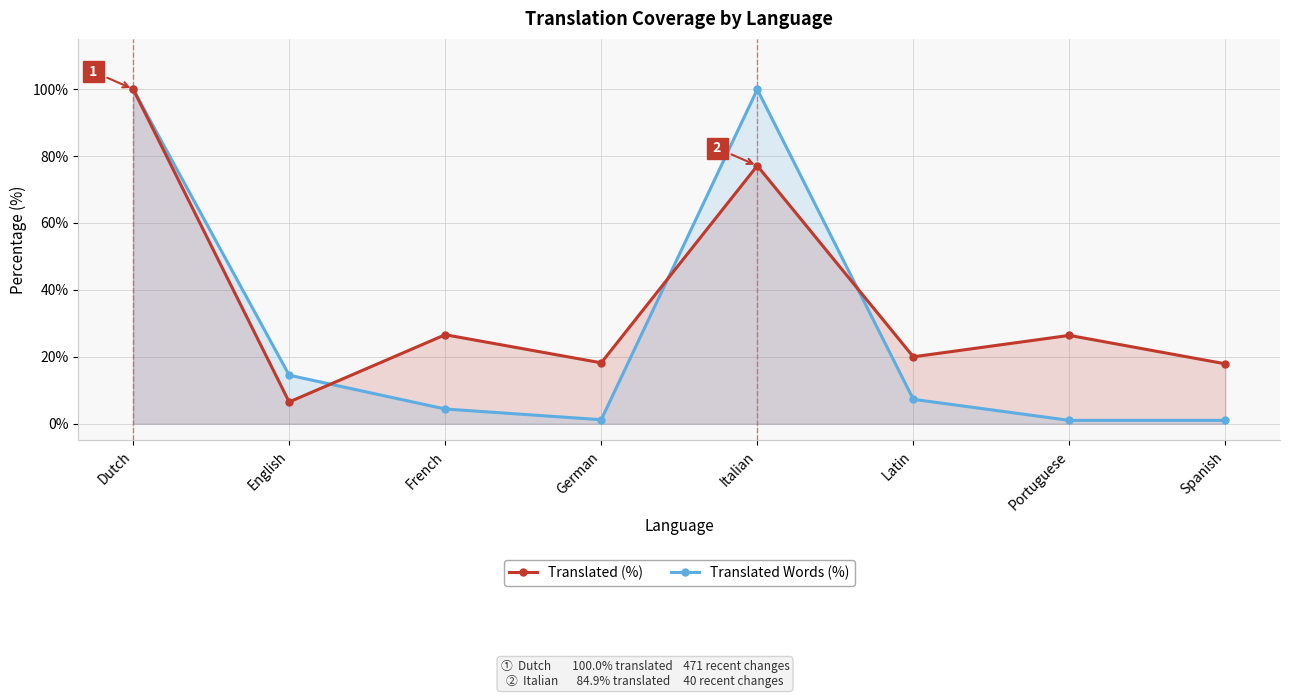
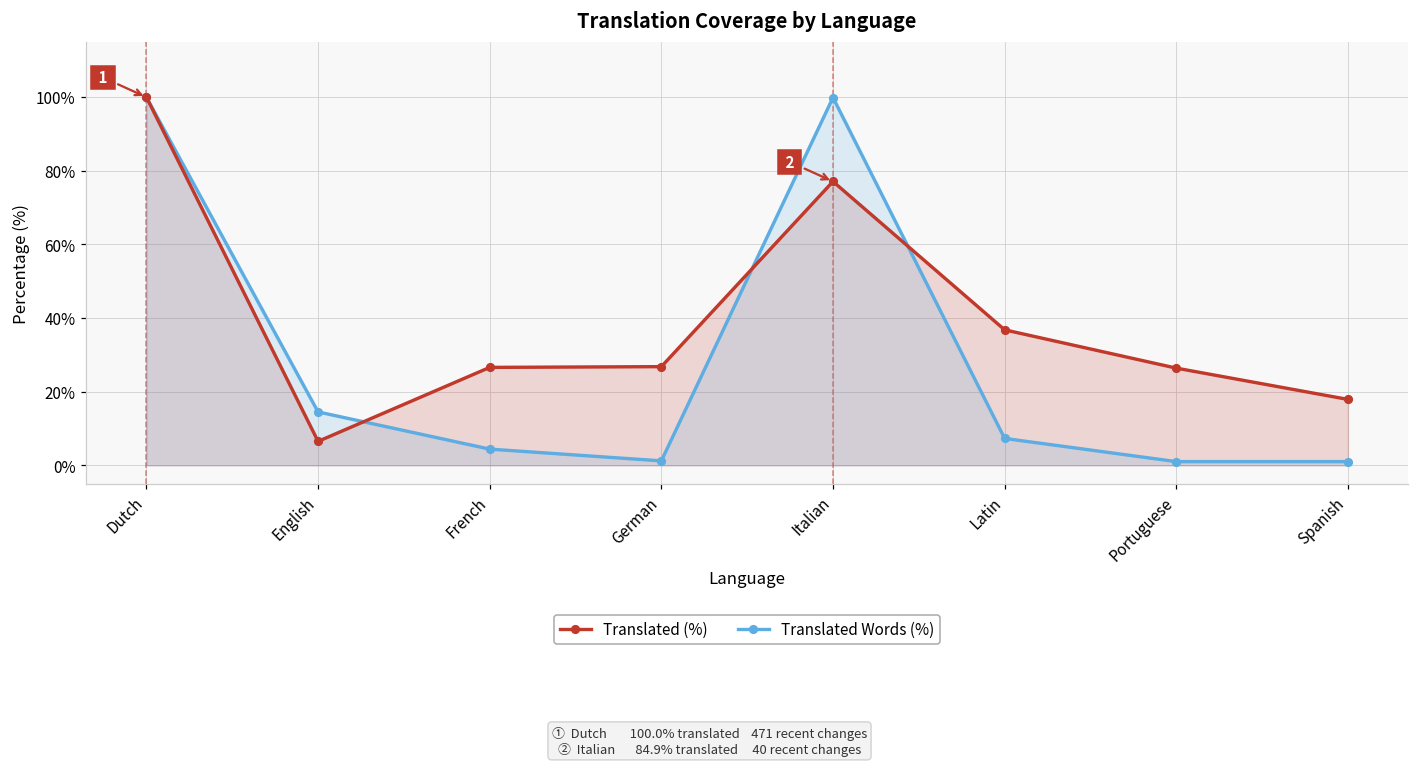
  {
    "Translated (%)": {
      "English": "7%",
      "French": "27%",
-     "German": "18%",
-     "Latin": "20%",
+     "German": "27%",
+     "Latin": "37%",
      "Portuguese": "26%",
      "Spanish": "18%"
    },
    "Translated Words (%)": {
      "English": "15%",
      "French": "4%",
      "German": "1%",
      "Italian": "100%",
      "Latin": "7%",
      "Portuguese": "1%",
      "Spanish": "1%"
    }
  }
